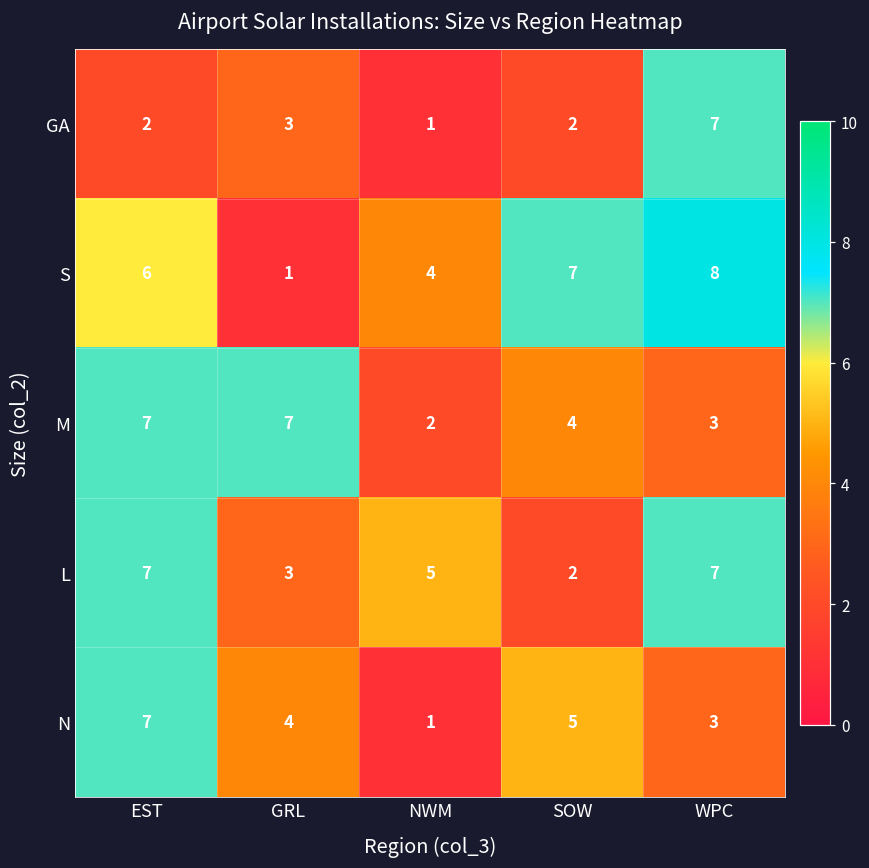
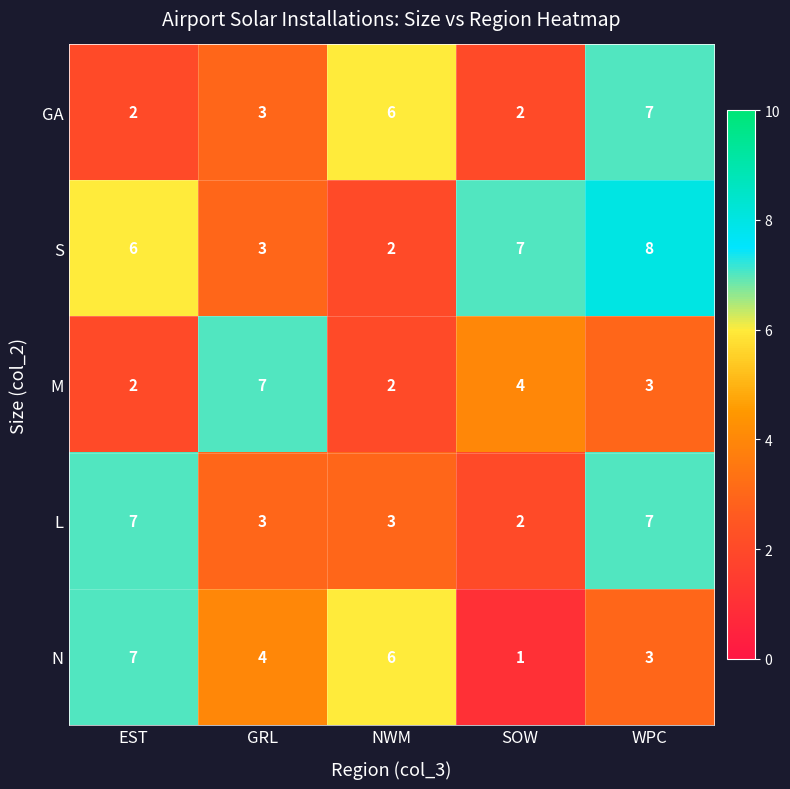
  {
    "GA": {
      "EST": 2,
      "GRL": 3,
-     "NWM": 1,
+     "NWM": 6,
      "SOW": 2,
      "WPC": 7
    },
    "S": {
      "EST": 6,
-     "GRL": 1,
-     "NWM": 4,
+     "GRL": 3,
+     "NWM": 2,
      "SOW": 7,
      "WPC": 8
    },
    "M": {
-     "EST": 7,
+     "EST": 2,
      "GRL": 7,
      "NWM": 2,
      "SOW": 4,
      "WPC": 3
    },
    "L": {
      "EST": 7,
      "GRL": 3,
-     "NWM": 5,
+     "NWM": 3,
      "SOW": 2,
      "WPC": 7
    },
    "N": {
      "EST": 7,
      "GRL": 4,
-     "NWM": 1,
-     "SOW": 5,
+     "NWM": 6,
+     "SOW": 1,
      "WPC": 3
    }
  }
